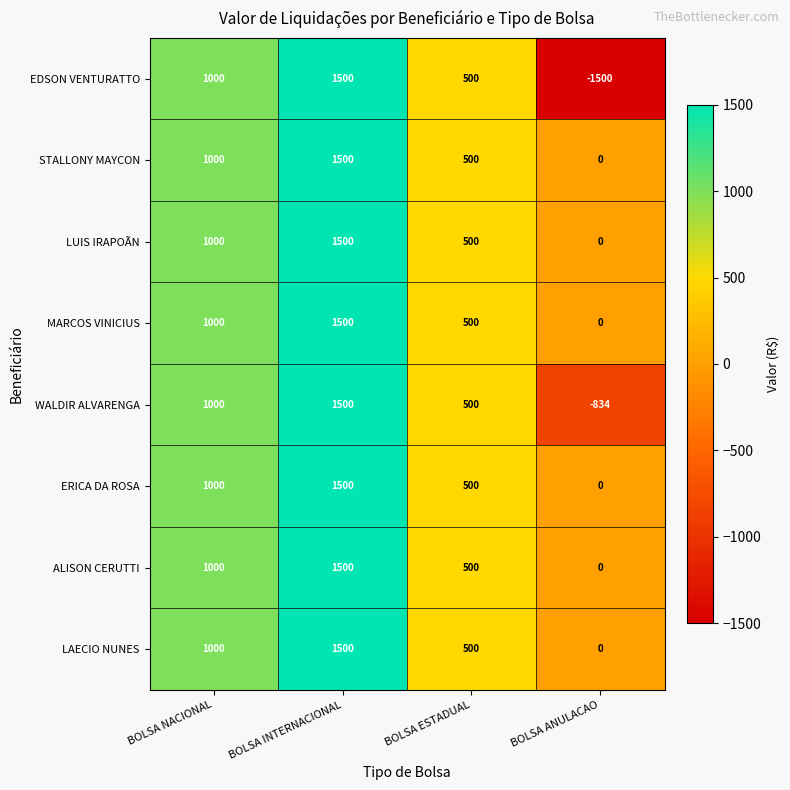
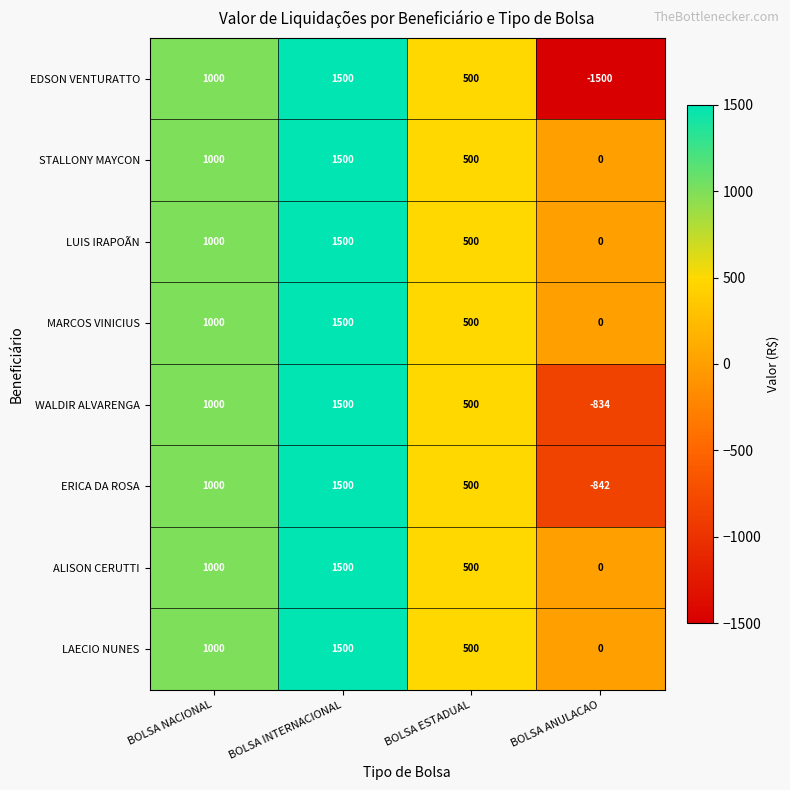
  {
    "EDSON VENTURATTO": {
      "BOLSA NACIONAL": 1000,
      "BOLSA INTERNACIONAL": 1500,
      "BOLSA ESTADUAL": 500,
      "BOLSA ANULACAO": -1500
    },
    "STALLONY MAYCON": {
      "BOLSA NACIONAL": 1000,
      "BOLSA INTERNACIONAL": 1500,
      "BOLSA ESTADUAL": 500,
      "BOLSA ANULACAO": 0
    },
    "LUIS IRAPOÃN": {
      "BOLSA NACIONAL": 1000,
      "BOLSA INTERNACIONAL": 1500,
      "BOLSA ESTADUAL": 500,
      "BOLSA ANULACAO": 0
    },
    "MARCOS VINICIUS": {
      "BOLSA NACIONAL": 1000,
      "BOLSA INTERNACIONAL": 1500,
      "BOLSA ESTADUAL": 500,
      "BOLSA ANULACAO": 0
    },
    "WALDIR ALVARENGA": {
      "BOLSA NACIONAL": 1000,
      "BOLSA INTERNACIONAL": 1500,
      "BOLSA ESTADUAL": 500,
      "BOLSA ANULACAO": -834
    },
    "ERICA DA ROSA": {
      "BOLSA NACIONAL": 1000,
      "BOLSA INTERNACIONAL": 1500,
      "BOLSA ESTADUAL": 500,
-     "BOLSA ANULACAO": 0
+     "BOLSA ANULACAO": -842
    },
    "ALISON CERUTTI": {
      "BOLSA NACIONAL": 1000,
      "BOLSA INTERNACIONAL": 1500,
      "BOLSA ESTADUAL": 500,
      "BOLSA ANULACAO": 0
    },
    "LAECIO NUNES": {
      "BOLSA NACIONAL": 1000,
      "BOLSA INTERNACIONAL": 1500,
      "BOLSA ESTADUAL": 500,
      "BOLSA ANULACAO": 0
    }
  }
